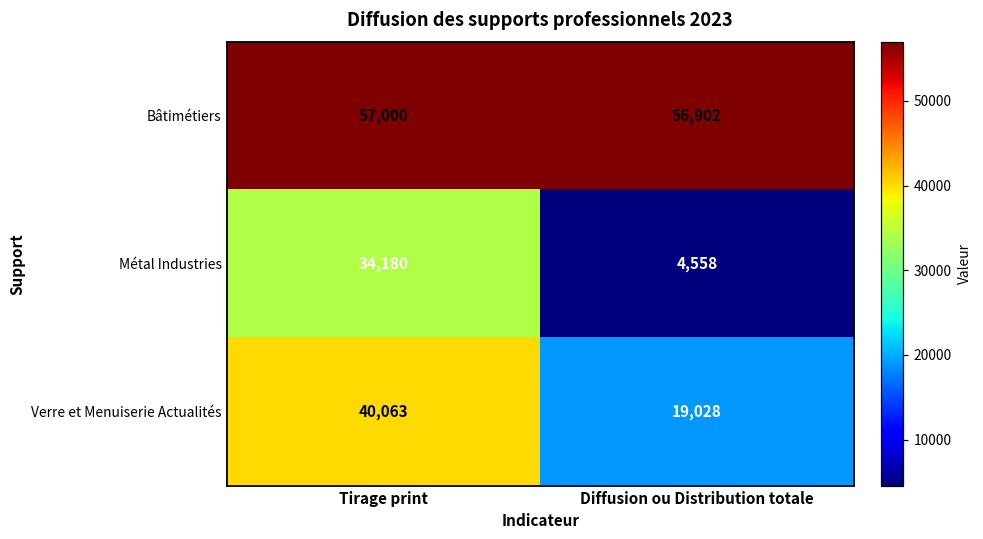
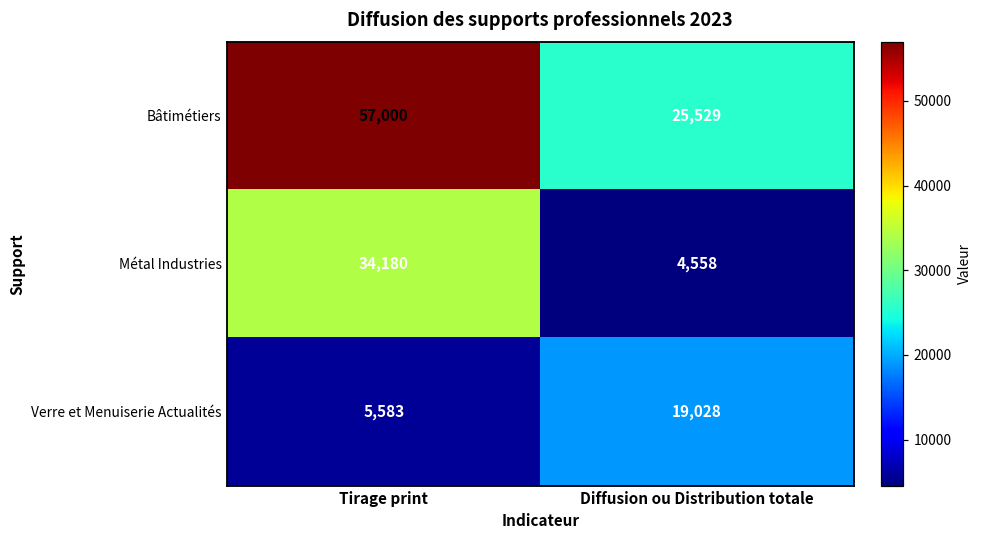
  {
    "Bâtimétiers": {
      "Tirage print": "57,000",
-     "Diffusion ou Distribution totale": "56,902"
+     "Diffusion ou Distribution totale": "25,529"
    },
    "Métal Industries": {
      "Tirage print": "34,180",
      "Diffusion ou Distribution totale": "4,558"
    },
    "Verre et Menuiserie Actualités": {
-     "Tirage print": "40,063",
+     "Tirage print": "5,583",
      "Diffusion ou Distribution totale": "19,028"
    }
  }
